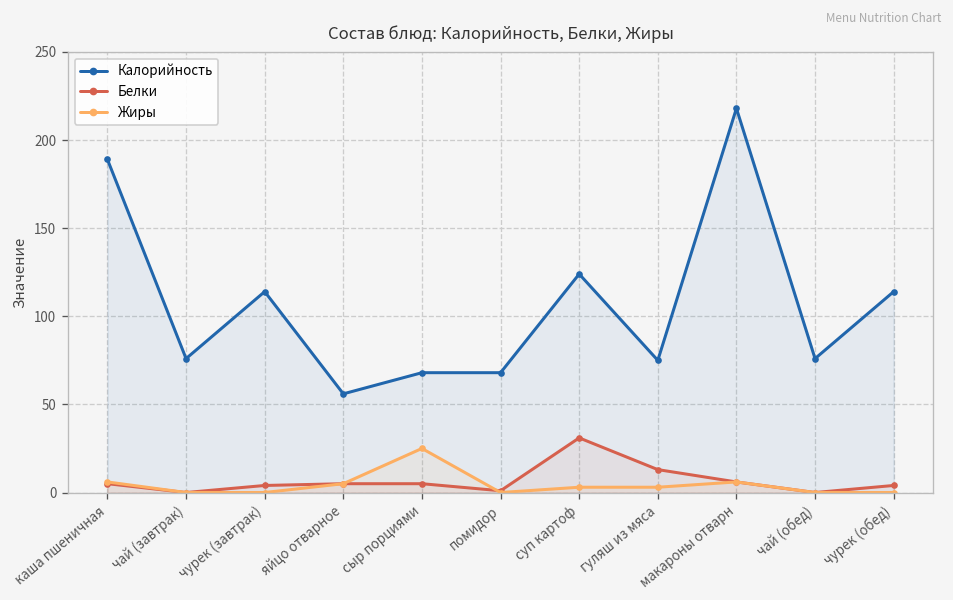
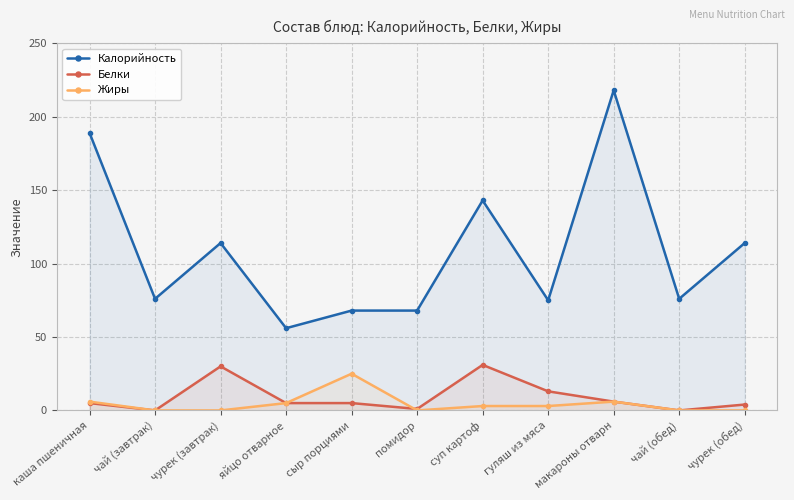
  {
    "Калорийность": {
      "каша пшеничная": 189,
      "чай (завтрак)": 76,
      "чурек (завтрак)": 114,
      "яйцо отварное": 56,
      "сыр порциями": 68,
      "помидор": 68,
-     "суп картоф": 124,
+     "суп картоф": 143,
      "гуляш из мяса": 75,
      "макароны отварн": 218,
      "чай (обед)": 76,
      "чурек (обед)": 114
    },
    "Белки": {
-     "чурек (завтрак)": 4,
+     "чурек (завтрак)": 30,
      "сыр порциями": 5,
      "суп картоф": 31,
      "гуляш из мяса": 13,
      "чурек (обед)": 4
    },
    "Жиры": {
      "чурек (завтрак)": 0,
      "сыр порциями": 25,
      "суп картоф": 3,
      "гуляш из мяса": 3,
      "чурек (обед)": 0
    }
  }
